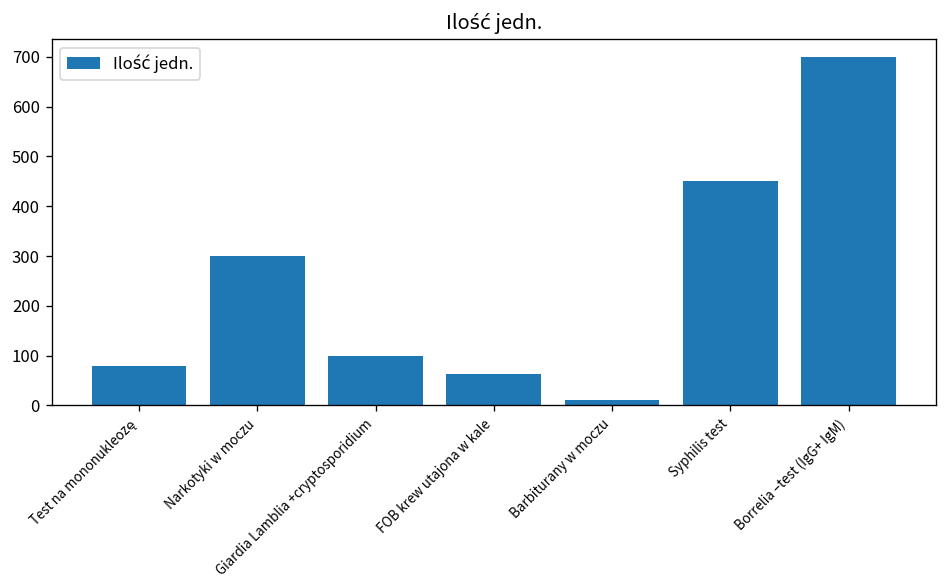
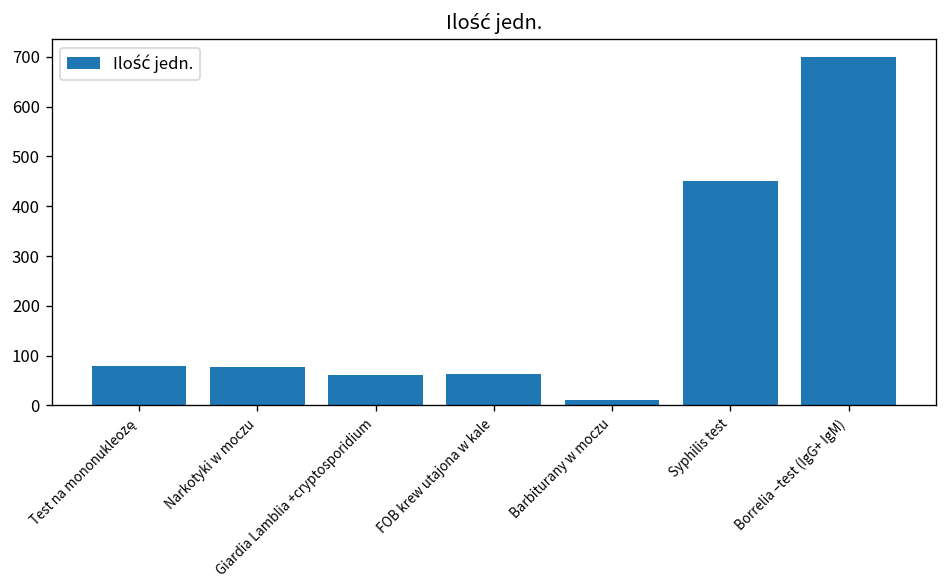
  {
    "Test na mononukleozę": 80,
-   "Narkotyki w moczu": 300,
-   "Giardia Lamblia +cryptosporidium": 100,
+   "Narkotyki w moczu": 80,
+   "Giardia Lamblia +cryptosporidium": 60,
    "FOB krew utajona w kale": 60,
    "Barbiturany w moczu": 10,
    "Syphilis test": 450,
    "Borrelia –test (IgG+ IgM)": 700
  }
